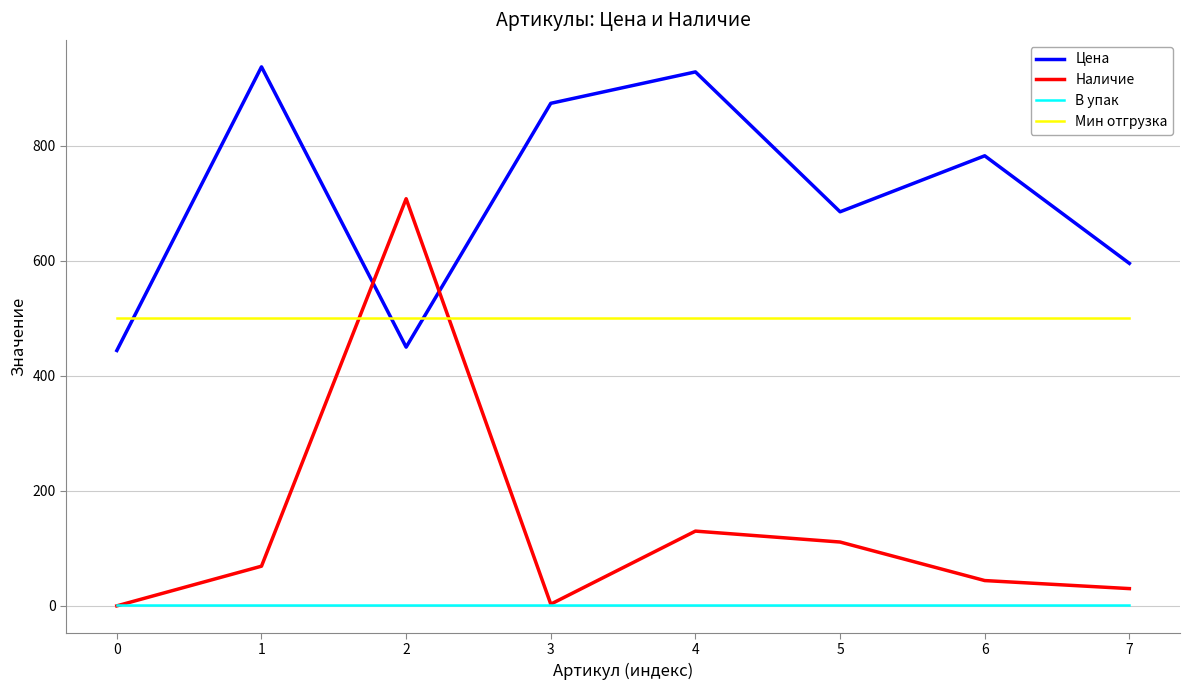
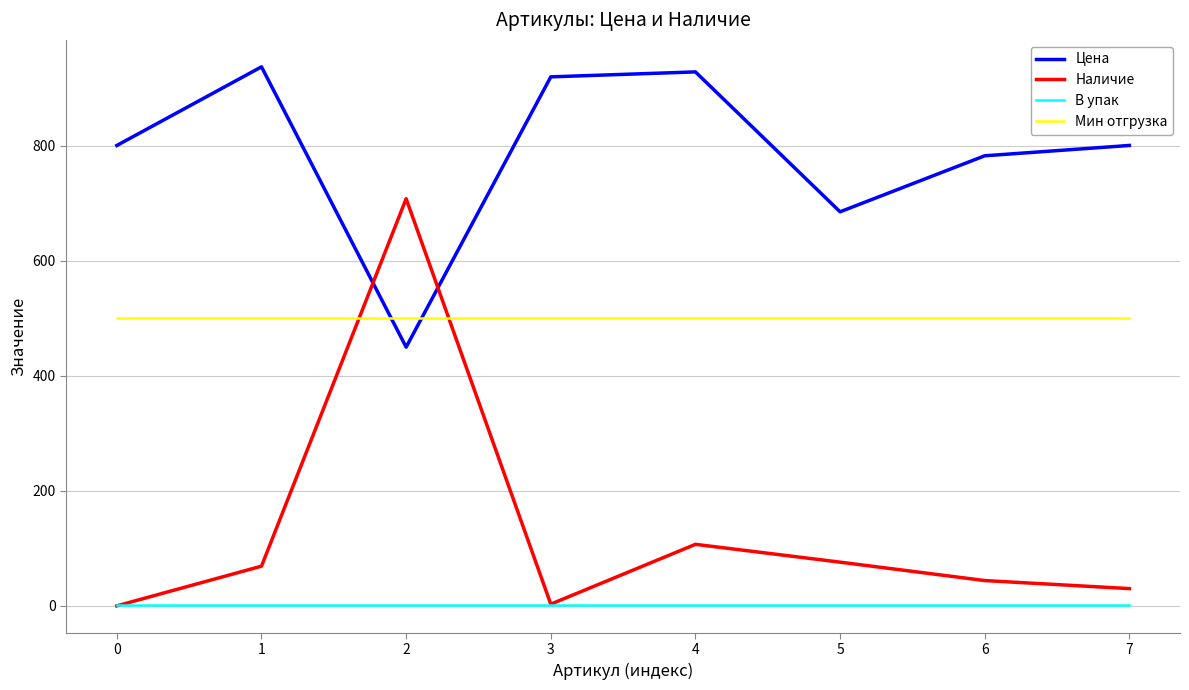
  {
    "Цена": {
-     "0": 440,
+     "0": 800,
      "1": 940,
      "2": 450,
-     "3": 870,
+     "3": 920,
      "4": 930,
      "5": 690,
      "6": 780,
-     "7": 600
+     "7": 800
    },
    "Наличие": {
      "1": 70,
      "2": 710,
-     "4": 130,
-     "5": 110,
+     "4": 110,
+     "5": 80,
      "6": 40,
      "7": 30
    },
    "В упак": {
      "1": 0,
      "2": 0,
      "4": 0,
      "5": 0,
      "6": 0,
      "7": 0
    },
    "Мин отгрузка": {
      "0": 500,
      "1": 500,
      "2": 500,
      "3": 500,
      "4": 500,
      "5": 500,
      "6": 500,
      "7": 500
    }
  }
